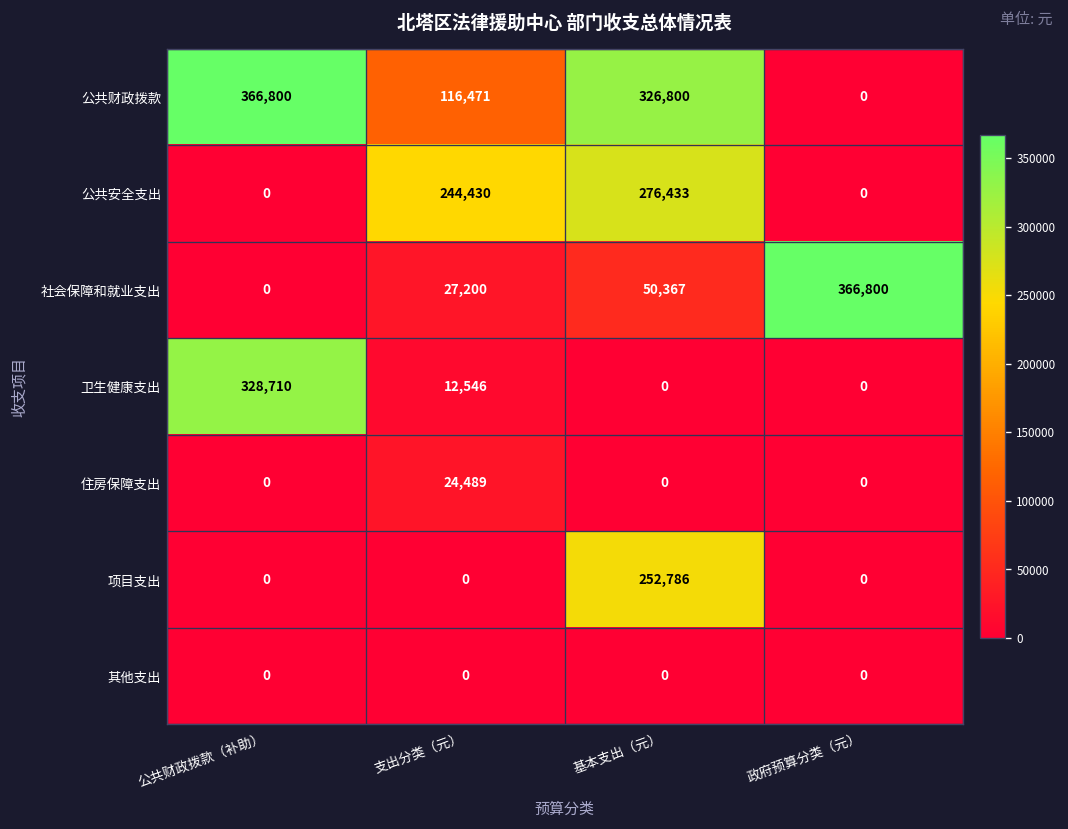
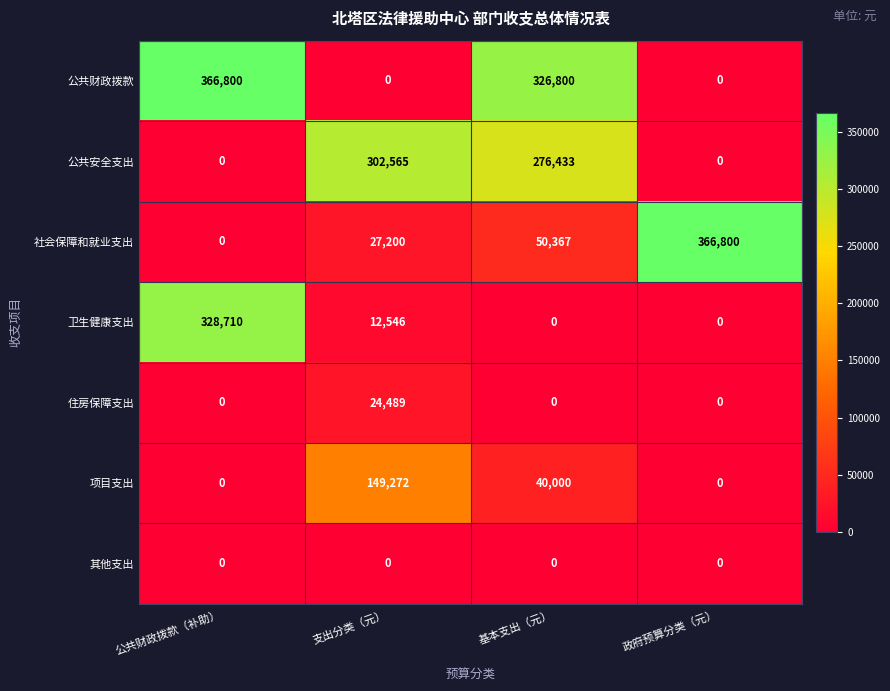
  {
    "公共财政拨款": {
      "公共财政拨款（补助）": "366,800",
-     "支出分类（元）": "116,471",
+     "支出分类（元）": "0",
      "基本支出（元）": "326,800",
      "政府预算分类（元）": "0"
    },
    "公共安全支出": {
      "公共财政拨款（补助）": "0",
-     "支出分类（元）": "244,430",
+     "支出分类（元）": "302,565",
      "基本支出（元）": "276,433",
      "政府预算分类（元）": "0"
    },
    "社会保障和就业支出": {
      "公共财政拨款（补助）": "0",
      "支出分类（元）": "27,200",
      "基本支出（元）": "50,367",
      "政府预算分类（元）": "366,800"
    },
    "卫生健康支出": {
      "公共财政拨款（补助）": "328,710",
      "支出分类（元）": "12,546",
      "基本支出（元）": "0",
      "政府预算分类（元）": "0"
    },
    "住房保障支出": {
      "公共财政拨款（补助）": "0",
      "支出分类（元）": "24,489",
      "基本支出（元）": "0",
      "政府预算分类（元）": "0"
    },
    "项目支出": {
      "公共财政拨款（补助）": "0",
-     "支出分类（元）": "0",
-     "基本支出（元）": "252,786",
+     "支出分类（元）": "149,272",
+     "基本支出（元）": "40,000",
      "政府预算分类（元）": "0"
    },
    "其他支出": {
      "公共财政拨款（补助）": "0",
      "支出分类（元）": "0",
      "基本支出（元）": "0",
      "政府预算分类（元）": "0"
    }
  }
